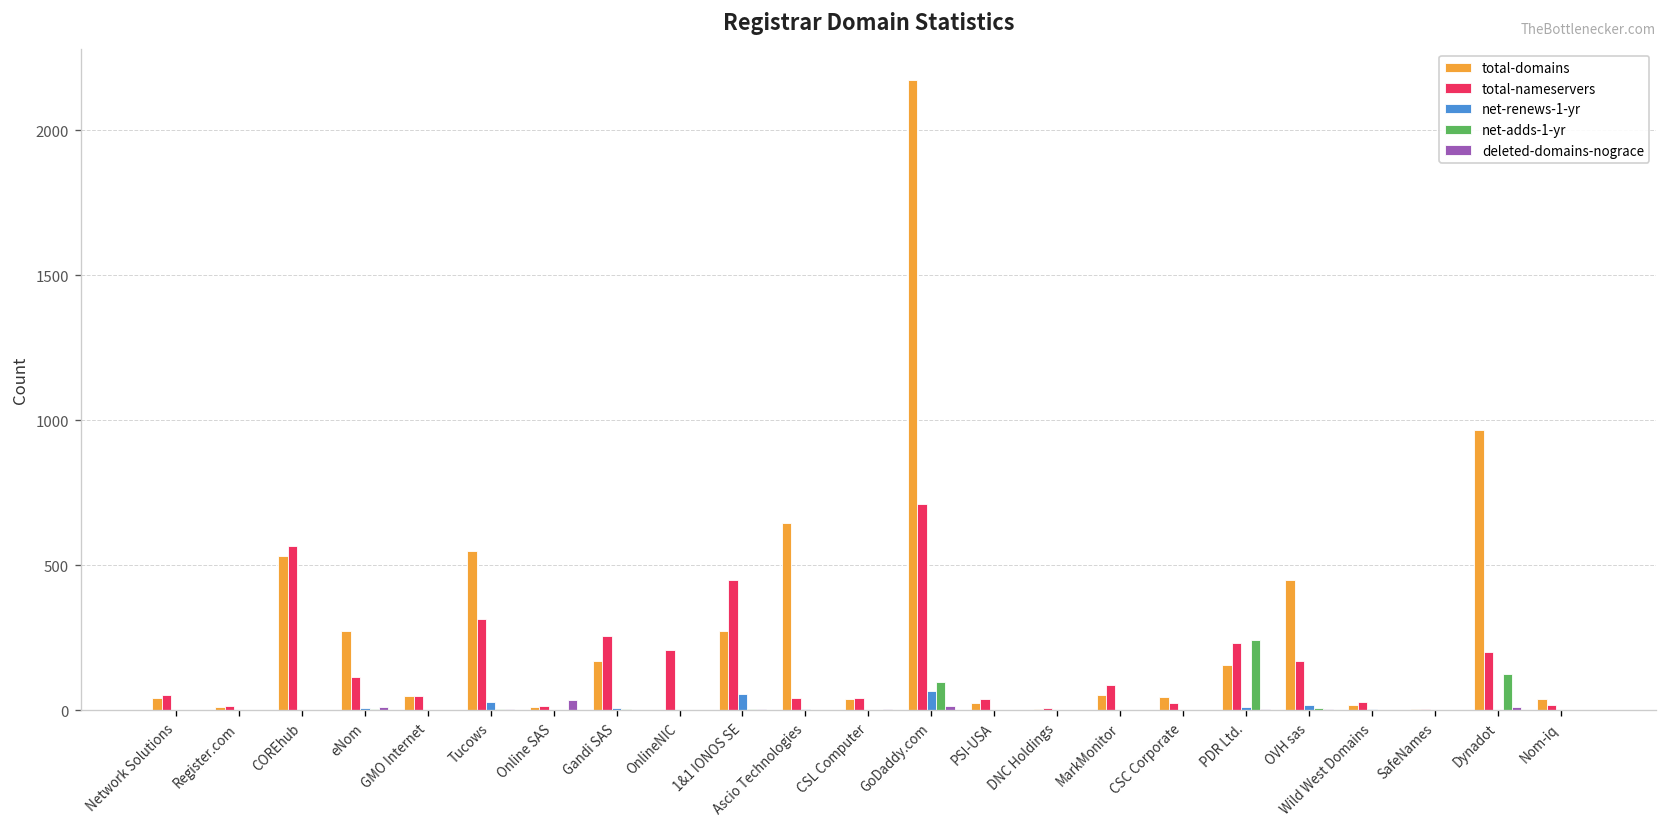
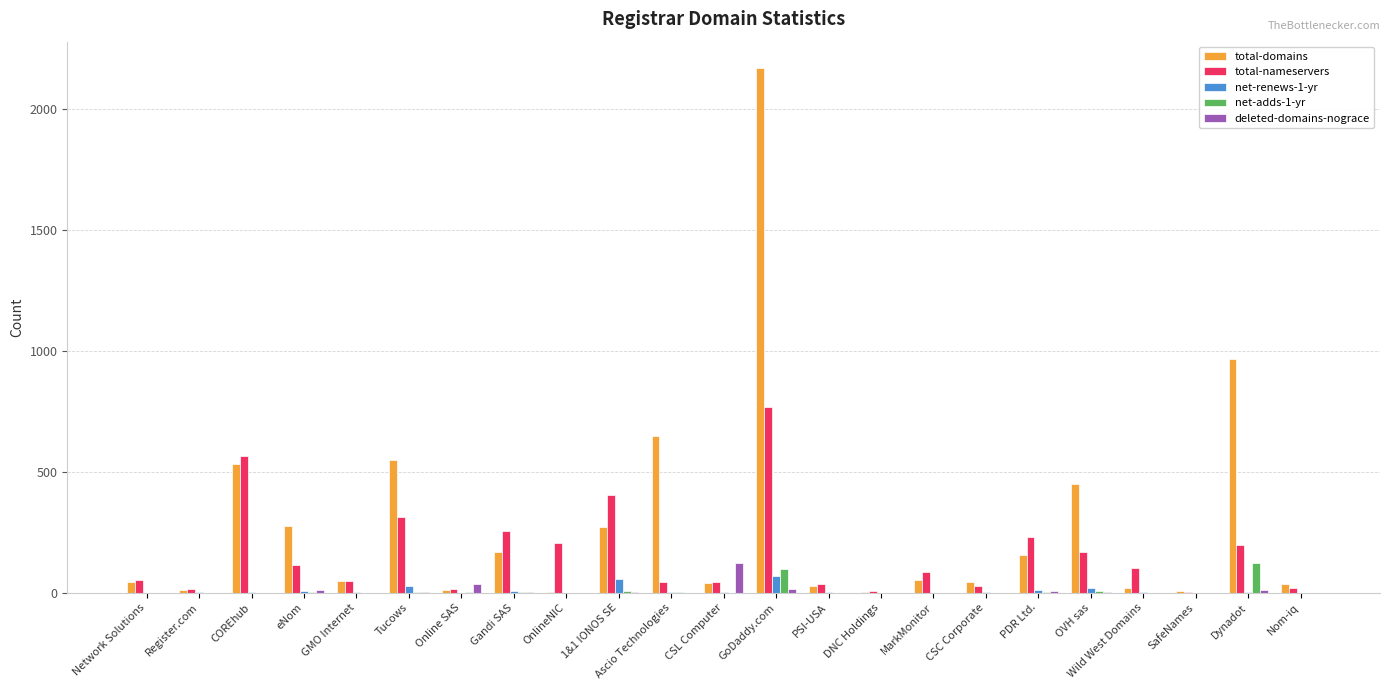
  {
    "total-domains": {
      "Network Solutions": 40,
      "Register.com": 10,
      "COREhub": 530,
      "eNom": 270,
      "GMO Internet": 50,
      "Tucows": 550,
      "Online SAS": 10,
      "Gandi SAS": 170,
      "1&1 IONOS SE": 270,
      "Ascio Technologies": 650,
      "CSL Computer": 40,
      "GoDaddy.com": 2170,
      "PSI-USA": 30,
      "MarkMonitor": 50,
      "CSC Corporate": 50,
      "PDR Ltd.": 160,
      "OVH sas": 450,
      "Wild West Domains": 20,
      "Dynadot": 970,
      "Nom-iq": 40
    },
    "total-nameservers": {
      "Network Solutions": 50,
      "Register.com": 20,
      "COREhub": 570,
      "eNom": 110,
      "GMO Internet": 50,
      "Tucows": 310,
      "Online SAS": 10,
      "Gandi SAS": 260,
      "OnlineNIC": 210,
-     "1&1 IONOS SE": 450,
+     "1&1 IONOS SE": 400,
      "Ascio Technologies": 40,
      "CSL Computer": 40,
-     "GoDaddy.com": 710,
+     "GoDaddy.com": 770,
      "PSI-USA": 40,
      "MarkMonitor": 90,
      "CSC Corporate": 30,
      "PDR Ltd.": 230,
      "OVH sas": 170,
-     "Wild West Domains": 30,
+     "Wild West Domains": 100,
      "Dynadot": 200,
      "Nom-iq": 20
    },
    "net-renews-1-yr": {
      "Network Solutions": 0,
      "Tucows": 30,
      "Online SAS": 0,
      "OnlineNIC": 0,
      "1&1 IONOS SE": 60,
      "GoDaddy.com": 70,
      "DNC Holdings": 0,
      "MarkMonitor": 0,
      "OVH sas": 20,
      "SafeNames": 0,
      "Nom-iq": 0
    },
    "net-adds-1-yr": {
      "Network Solutions": 0,
      "Register.com": 0,
      "COREhub": 0,
      "GMO Internet": 0,
      "OnlineNIC": 0,
      "CSL Computer": 0,
      "GoDaddy.com": 100,
      "PSI-USA": 0,
      "DNC Holdings": 0,
      "MarkMonitor": 0,
      "CSC Corporate": 0,
-     "PDR Ltd.": 240,
+     "PDR Ltd.": 0,
      "Wild West Domains": 0,
      "SafeNames": 0,
      "Dynadot": 120,
      "Nom-iq": 0
    },
    "deleted-domains-nograce": {
      "Network Solutions": 0,
      "Register.com": 0,
      "COREhub": 0,
      "GMO Internet": 0,
      "Online SAS": 40,
      "OnlineNIC": 0,
      "Ascio Technologies": 0,
-     "CSL Computer": 0,
+     "CSL Computer": 120,
      "GoDaddy.com": 20,
      "PSI-USA": 0,
      "DNC Holdings": 0,
      "MarkMonitor": 0,
      "CSC Corporate": 0,
      "Wild West Domains": 0,
      "SafeNames": 0,
      "Nom-iq": 0
    }
  }
